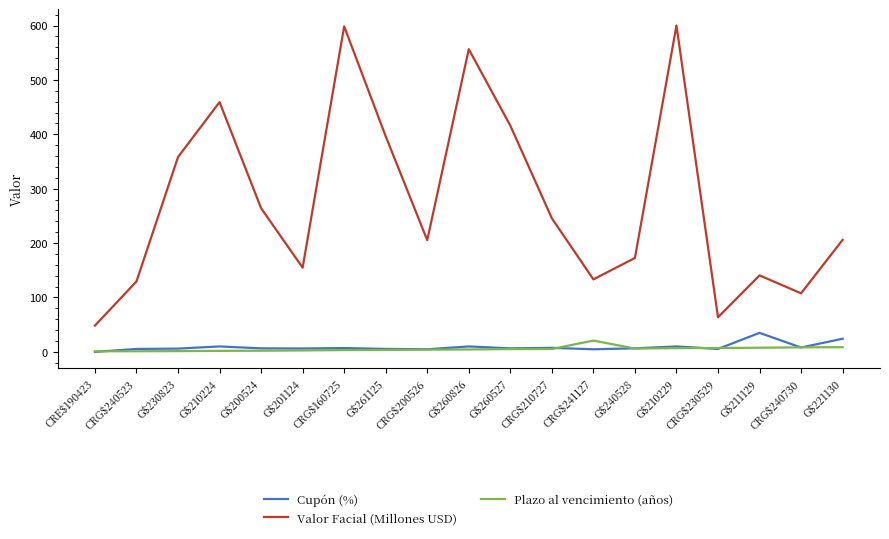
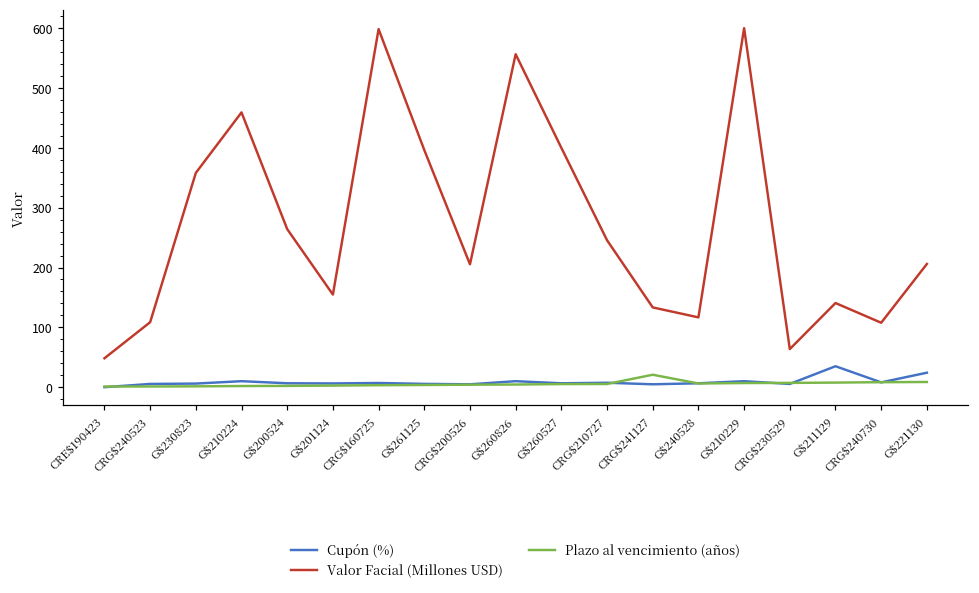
  {
    "Cupón (%)": {
      "G$210224": 10,
      "G$260826": 10,
      "CRG$241127": 0,
      "G$211129": 40,
      "G$221130": 20
    },
    "Valor Facial (Millones USD)": {
      "CRE$190423": 50,
-     "CRG$240523": 130,
+     "CRG$240523": 110,
      "G$230823": 360,
      "G$210224": 460,
      "G$200524": 260,
      "G$201124": 150,
      "CRG$160725": 600,
      "G$261125": 400,
      "CRG$200526": 210,
      "G$260826": 560,
-     "G$260527": 420,
+     "G$260527": 400,
      "CRG$210727": 250,
      "CRG$241127": 130,
-     "G$240528": 170,
+     "G$240528": 120,
      "G$210229": 600,
      "CRG$230529": 60,
      "G$211129": 140,
      "CRG$240730": 110,
      "G$221130": 210
    },
    "Plazo al vencimiento (años)": {
      "G$210224": 0,
      "G$260826": 0,
      "CRG$241127": 20,
      "G$211129": 10,
      "G$221130": 10
    }
  }
